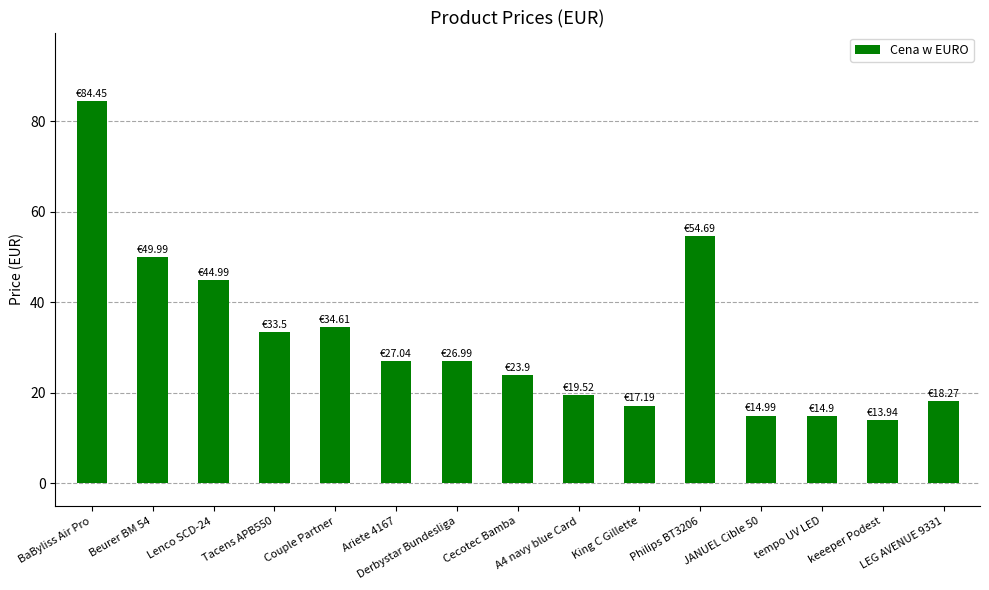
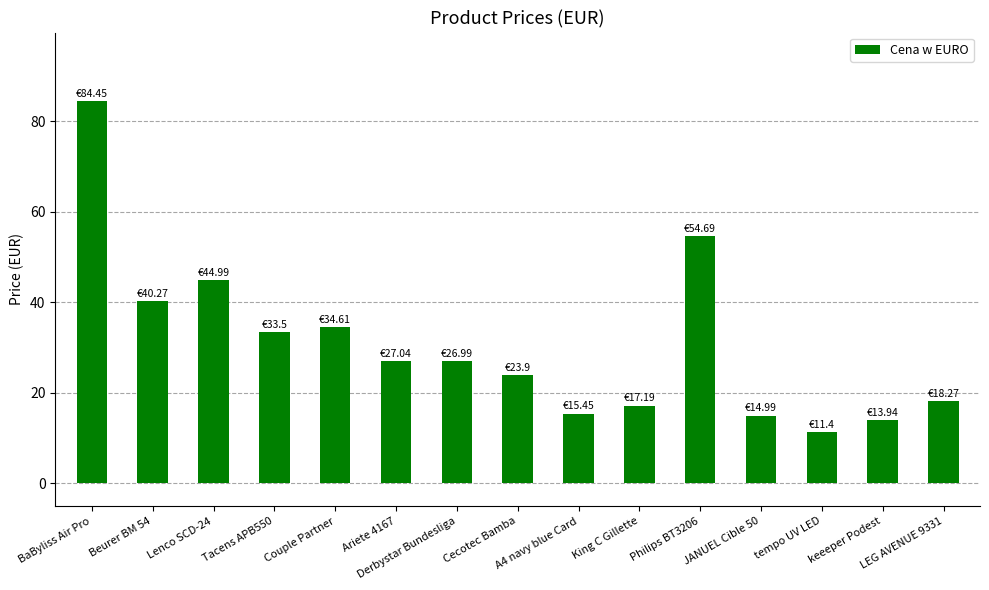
  {
    "BaByliss Air Pro": "€84.45",
-   "Beurer BM 54": "€49.99",
+   "Beurer BM 54": "€40.27",
    "Lenco SCD-24": "€44.99",
    "Tacens APB550": "€33.5",
    "Couple Partner": "€34.61",
    "Ariete 4167": "€27.04",
    "Derbystar Bundesliga": "€26.99",
    "Cecotec Bamba": "€23.9",
-   "A4 navy blue Card": "€19.52",
+   "A4 navy blue Card": "€15.45",
    "King C Gillette": "€17.19",
    "Philips BT3206": "€54.69",
    "JANUEL Cible 50": "€14.99",
-   "tempo UV LED": "€14.9",
+   "tempo UV LED": "€11.4",
    "keeeper Podest": "€13.94",
    "LEG AVENUE 9331": "€18.27"
  }
